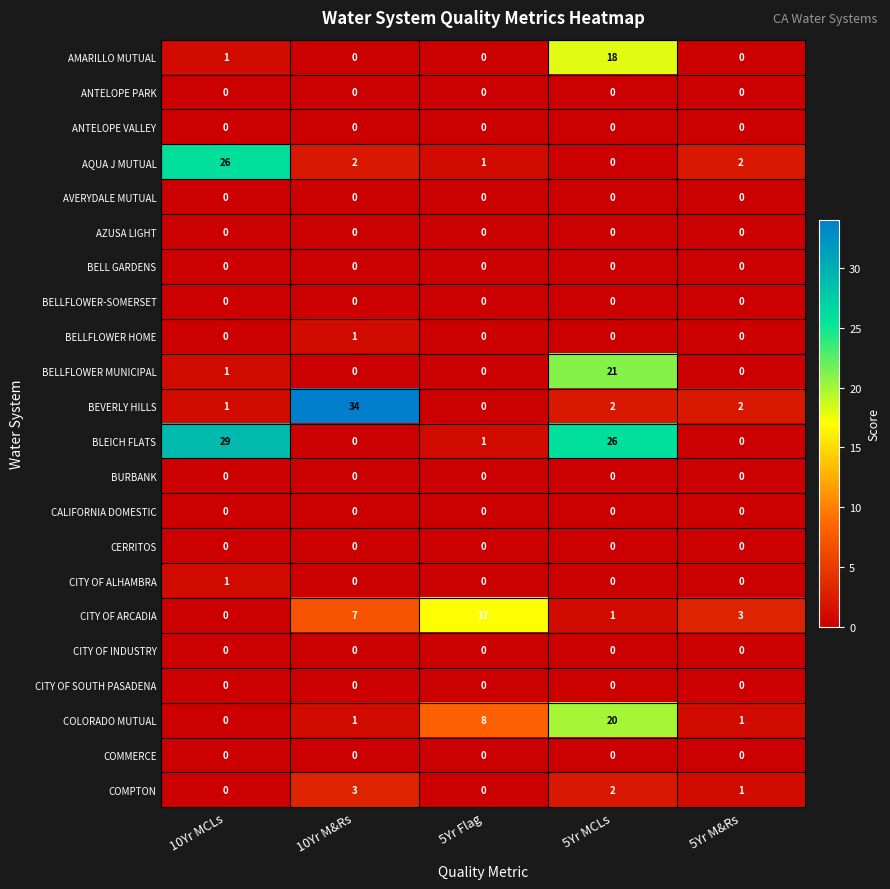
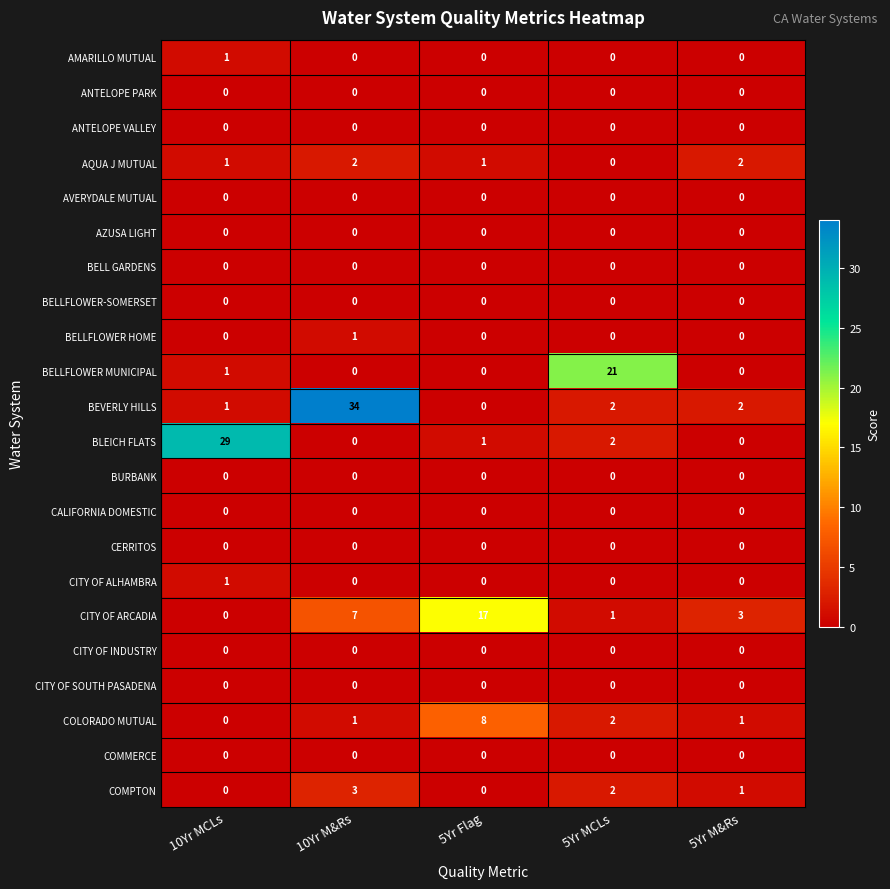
  {
    "AMARILLO MUTUAL": {
      "10Yr MCLs": 1,
      "10Yr M&Rs": 0,
      "5Yr Flag": 0,
-     "5Yr MCLs": 18,
+     "5Yr MCLs": 0,
      "5Yr M&Rs": 0
    },
    "ANTELOPE PARK": {
      "10Yr MCLs": 0,
      "10Yr M&Rs": 0,
      "5Yr Flag": 0,
      "5Yr MCLs": 0,
      "5Yr M&Rs": 0
    },
    "ANTELOPE VALLEY": {
      "10Yr MCLs": 0,
      "10Yr M&Rs": 0,
      "5Yr Flag": 0,
      "5Yr MCLs": 0,
      "5Yr M&Rs": 0
    },
    "AQUA J MUTUAL": {
-     "10Yr MCLs": 26,
+     "10Yr MCLs": 1,
      "10Yr M&Rs": 2,
      "5Yr Flag": 1,
      "5Yr MCLs": 0,
      "5Yr M&Rs": 2
    },
    "AVERYDALE MUTUAL": {
      "10Yr MCLs": 0,
      "10Yr M&Rs": 0,
      "5Yr Flag": 0,
      "5Yr MCLs": 0,
      "5Yr M&Rs": 0
    },
    "AZUSA LIGHT": {
      "10Yr MCLs": 0,
      "10Yr M&Rs": 0,
      "5Yr Flag": 0,
      "5Yr MCLs": 0,
      "5Yr M&Rs": 0
    },
    "BELL GARDENS": {
      "10Yr MCLs": 0,
      "10Yr M&Rs": 0,
      "5Yr Flag": 0,
      "5Yr MCLs": 0,
      "5Yr M&Rs": 0
    },
    "BELLFLOWER-SOMERSET": {
      "10Yr MCLs": 0,
      "10Yr M&Rs": 0,
      "5Yr Flag": 0,
      "5Yr MCLs": 0,
      "5Yr M&Rs": 0
    },
    "BELLFLOWER HOME": {
      "10Yr MCLs": 0,
      "10Yr M&Rs": 1,
      "5Yr Flag": 0,
      "5Yr MCLs": 0,
      "5Yr M&Rs": 0
    },
    "BELLFLOWER MUNICIPAL": {
      "10Yr MCLs": 1,
      "10Yr M&Rs": 0,
      "5Yr Flag": 0,
      "5Yr MCLs": 21,
      "5Yr M&Rs": 0
    },
    "BEVERLY HILLS": {
      "10Yr MCLs": 1,
      "10Yr M&Rs": 34,
      "5Yr Flag": 0,
      "5Yr MCLs": 2,
      "5Yr M&Rs": 2
    },
    "BLEICH FLATS": {
      "10Yr MCLs": 29,
      "10Yr M&Rs": 0,
      "5Yr Flag": 1,
-     "5Yr MCLs": 26,
+     "5Yr MCLs": 2,
      "5Yr M&Rs": 0
    },
    "BURBANK": {
      "10Yr MCLs": 0,
      "10Yr M&Rs": 0,
      "5Yr Flag": 0,
      "5Yr MCLs": 0,
      "5Yr M&Rs": 0
    },
    "CALIFORNIA DOMESTIC": {
      "10Yr MCLs": 0,
      "10Yr M&Rs": 0,
      "5Yr Flag": 0,
      "5Yr MCLs": 0,
      "5Yr M&Rs": 0
    },
    "CERRITOS": {
      "10Yr MCLs": 0,
      "10Yr M&Rs": 0,
      "5Yr Flag": 0,
      "5Yr MCLs": 0,
      "5Yr M&Rs": 0
    },
    "CITY OF ALHAMBRA": {
      "10Yr MCLs": 1,
      "10Yr M&Rs": 0,
      "5Yr Flag": 0,
      "5Yr MCLs": 0,
      "5Yr M&Rs": 0
    },
    "CITY OF ARCADIA": {
      "10Yr MCLs": 0,
      "10Yr M&Rs": 7,
      "5Yr Flag": 17,
      "5Yr MCLs": 1,
      "5Yr M&Rs": 3
    },
    "CITY OF INDUSTRY": {
      "10Yr MCLs": 0,
      "10Yr M&Rs": 0,
      "5Yr Flag": 0,
      "5Yr MCLs": 0,
      "5Yr M&Rs": 0
    },
    "CITY OF SOUTH PASADENA": {
      "10Yr MCLs": 0,
      "10Yr M&Rs": 0,
      "5Yr Flag": 0,
      "5Yr MCLs": 0,
      "5Yr M&Rs": 0
    },
    "COLORADO MUTUAL": {
      "10Yr MCLs": 0,
      "10Yr M&Rs": 1,
      "5Yr Flag": 8,
-     "5Yr MCLs": 20,
+     "5Yr MCLs": 2,
      "5Yr M&Rs": 1
    },
    "COMMERCE": {
      "10Yr MCLs": 0,
      "10Yr M&Rs": 0,
      "5Yr Flag": 0,
      "5Yr MCLs": 0,
      "5Yr M&Rs": 0
    },
    "COMPTON": {
      "10Yr MCLs": 0,
      "10Yr M&Rs": 3,
      "5Yr Flag": 0,
      "5Yr MCLs": 2,
      "5Yr M&Rs": 1
    }
  }
